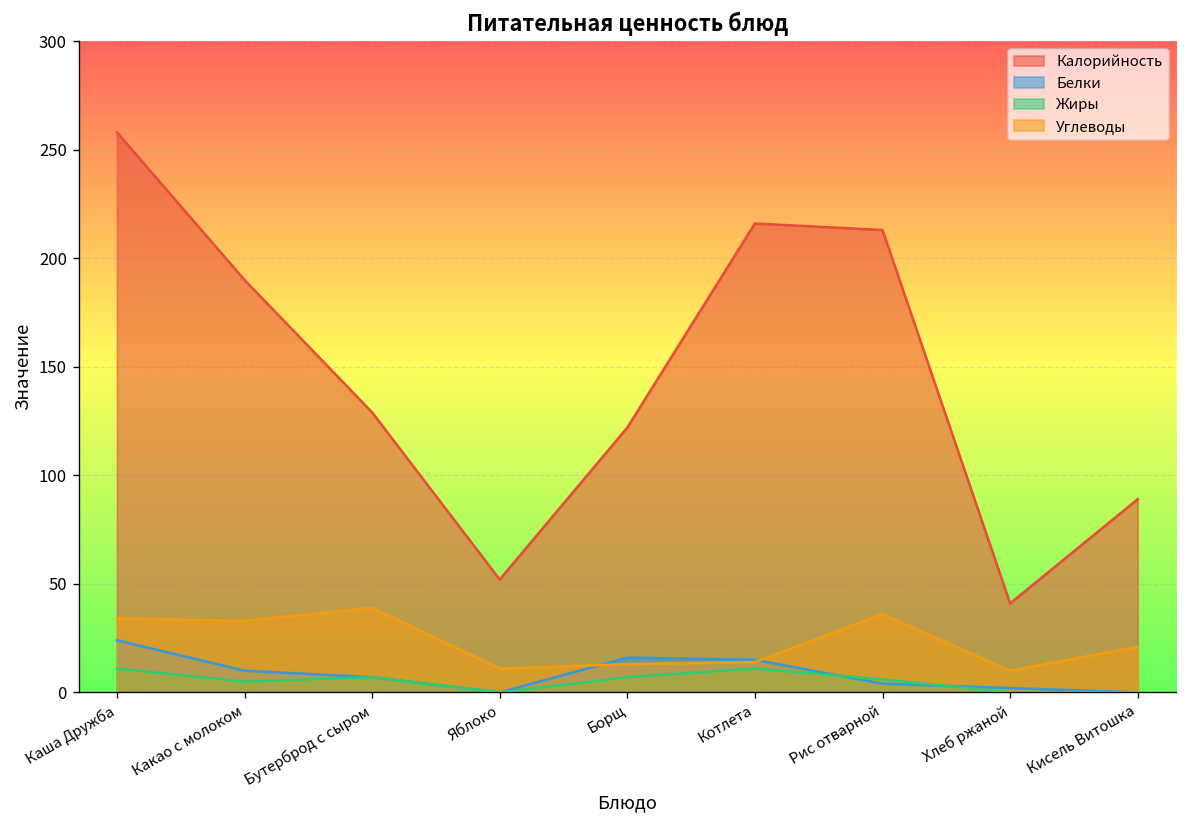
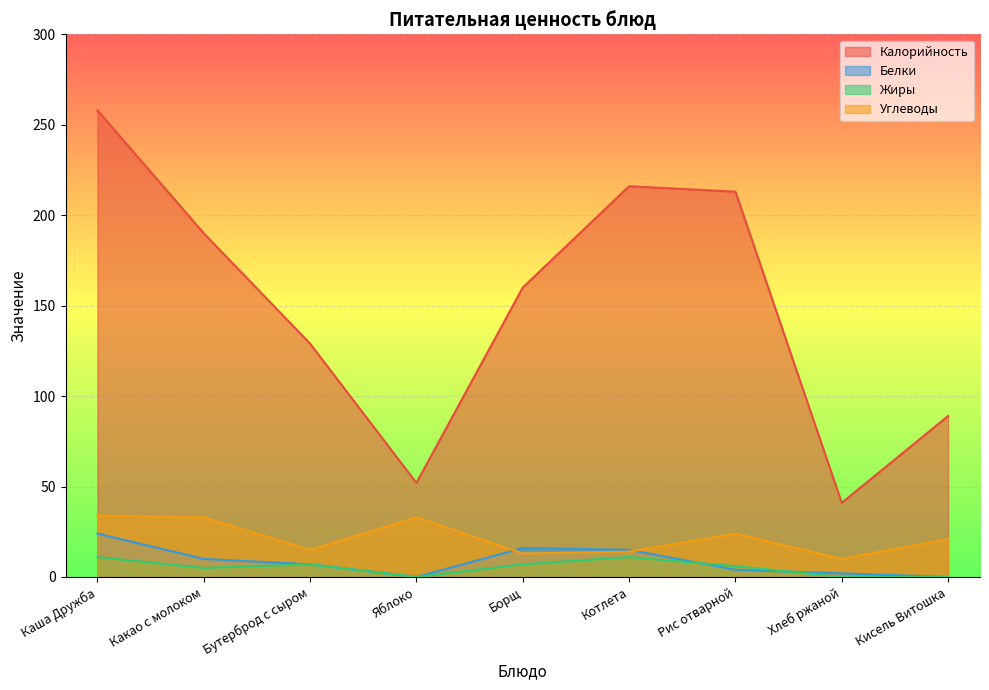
  {
    "Калорийность": {
      "Каша Дружба": 258,
      "Какао с молоком": 190,
      "Бутерброд с сыром": 129,
      "Яблоко": 52,
-     "Борщ": 122,
+     "Борщ": 160,
      "Котлета": 216,
      "Рис отварной": 213,
      "Хлеб ржаной": 41,
      "Кисель Витошка": 89
    },
    "Белки": {
      "Каша Дружба": 24,
      "Какао с молоком": 10,
      "Борщ": 16,
      "Рис отварной": 4,
      "Хлеб ржаной": 2
    },
    "Жиры": {
      "Каша Дружба": 11,
      "Какао с молоком": 5,
      "Борщ": 7,
      "Котлета": 11,
      "Рис отварной": 6,
      "Хлеб ржаной": 0
    },
    "Углеводы": {
      "Каша Дружба": 34,
      "Какао с молоком": 33,
-     "Бутерброд с сыром": 39,
-     "Яблоко": 11,
+     "Бутерброд с сыром": 15,
+     "Яблоко": 33,
      "Борщ": 13,
-     "Рис отварной": 36,
+     "Рис отварной": 24,
      "Хлеб ржаной": 10,
      "Кисель Витошка": 21
    }
  }
